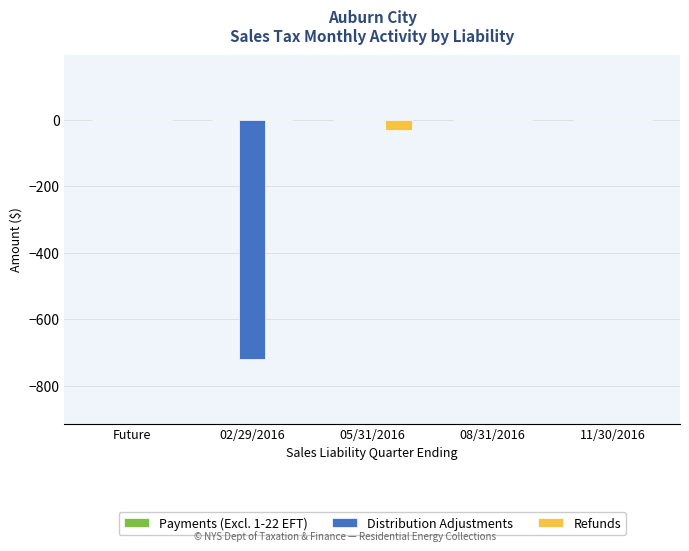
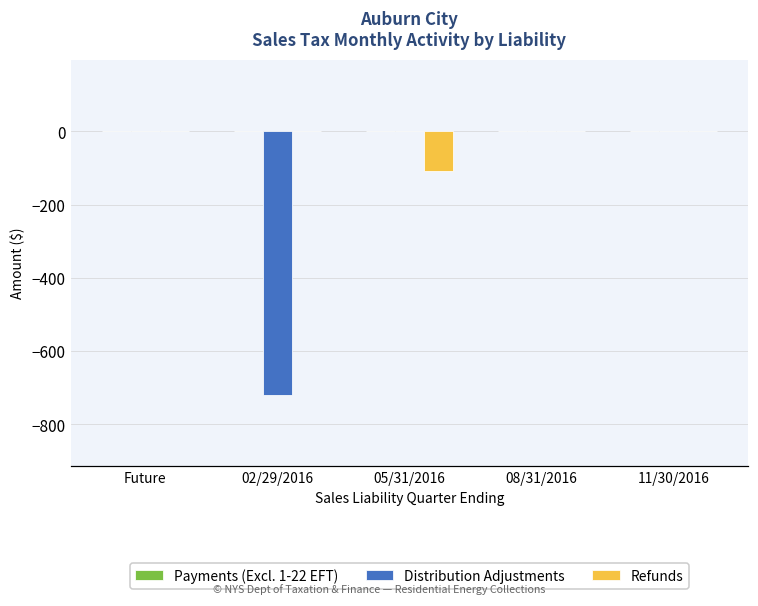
  {
    "Payments (Excl. 1-22 EFT)": {
      "Future": 0,
      "02/29/2016": 0,
      "05/31/2016": 0,
      "08/31/2016": 0,
      "11/30/2016": 0
    },
    "Distribution Adjustments": {
      "Future": 0,
      "02/29/2016": -720,
      "05/31/2016": 0,
      "08/31/2016": 0,
      "11/30/2016": 0
    },
    "Refunds": {
      "Future": 0,
      "02/29/2016": 0,
-     "05/31/2016": -30,
+     "05/31/2016": -110,
      "08/31/2016": 0,
      "11/30/2016": 0
    }
  }
